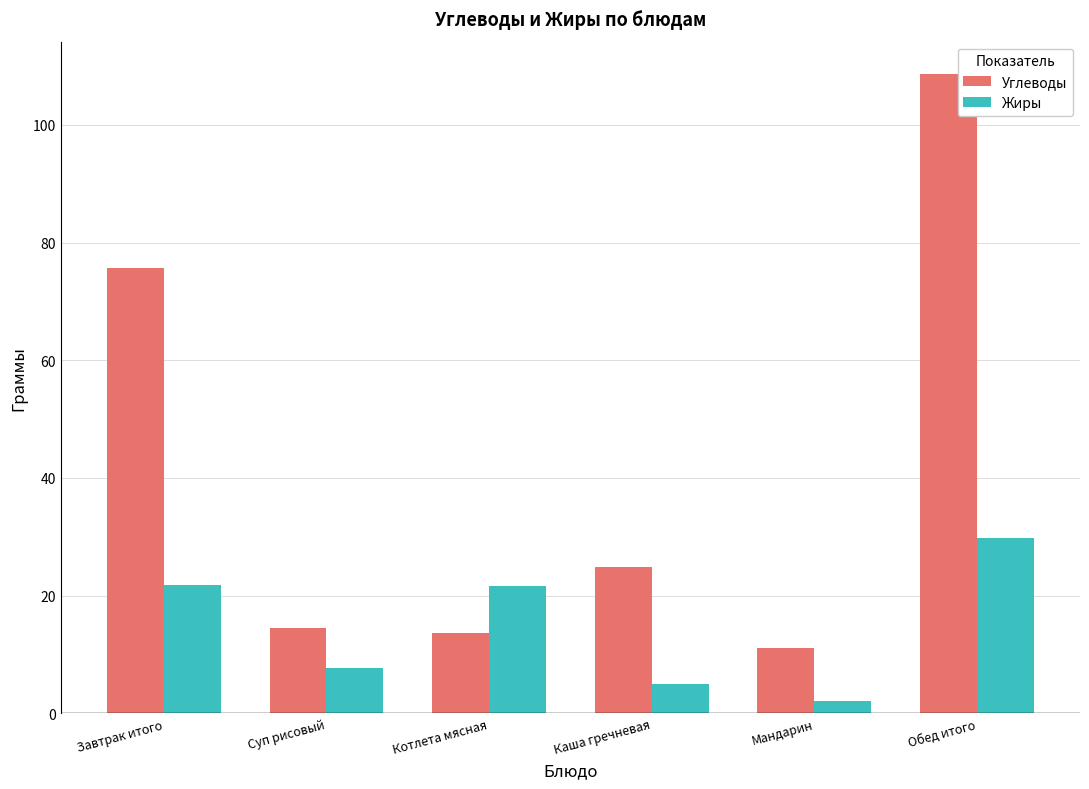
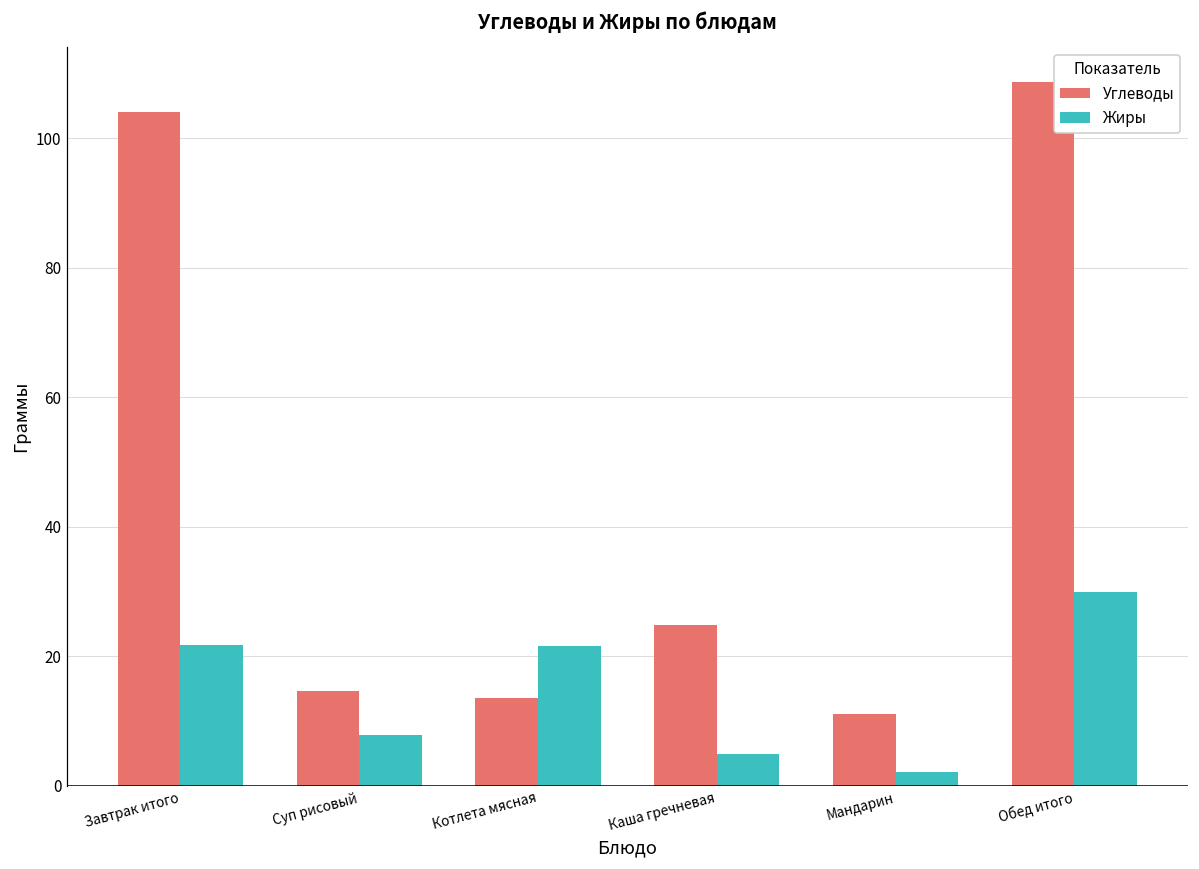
  {
    "Углеводы": {
-     "Завтрак итого": 76,
+     "Завтрак итого": 104,
      "Суп рисовый": 15,
      "Котлета мясная": 14,
      "Каша гречневая": 25,
      "Мандарин": 11,
      "Обед итого": 109
    },
    "Жиры": {
      "Завтрак итого": 22,
      "Суп рисовый": 8,
      "Котлета мясная": 22,
      "Каша гречневая": 5,
      "Мандарин": 2,
      "Обед итого": 30
    }
  }
